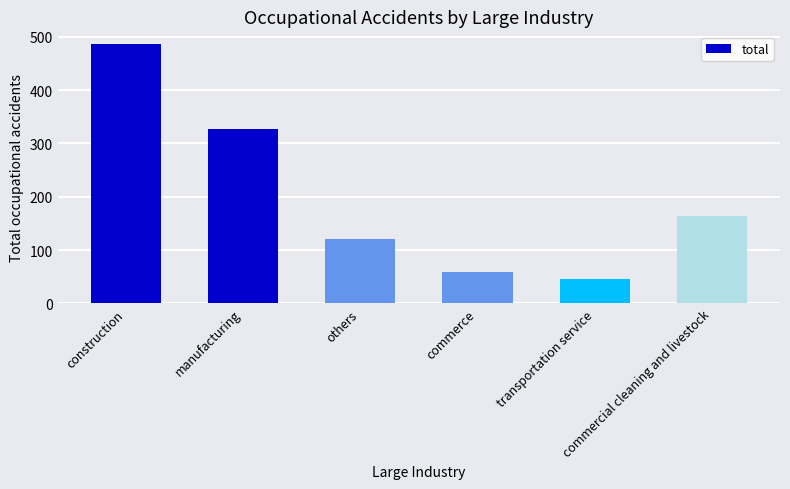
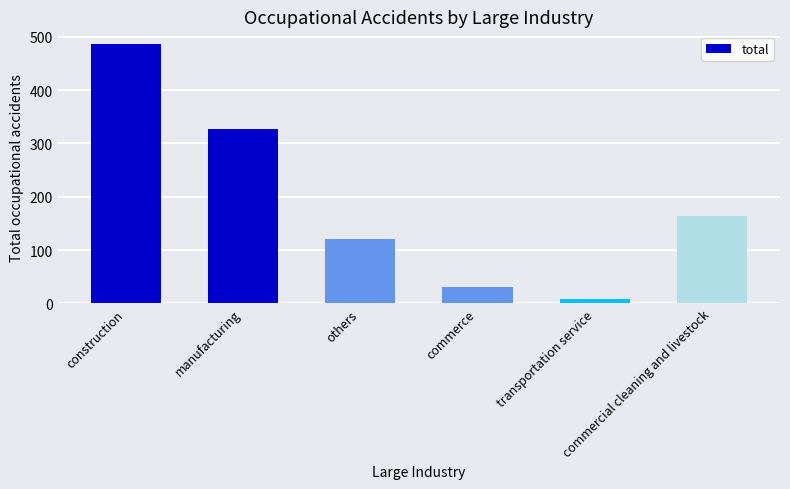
  {
    "construction": 490,
    "manufacturing": 330,
    "others": 120,
-   "commerce": 60,
-   "transportation service": 50,
+   "commerce": 30,
+   "transportation service": 10,
    "commercial cleaning and livestock": 160
  }
